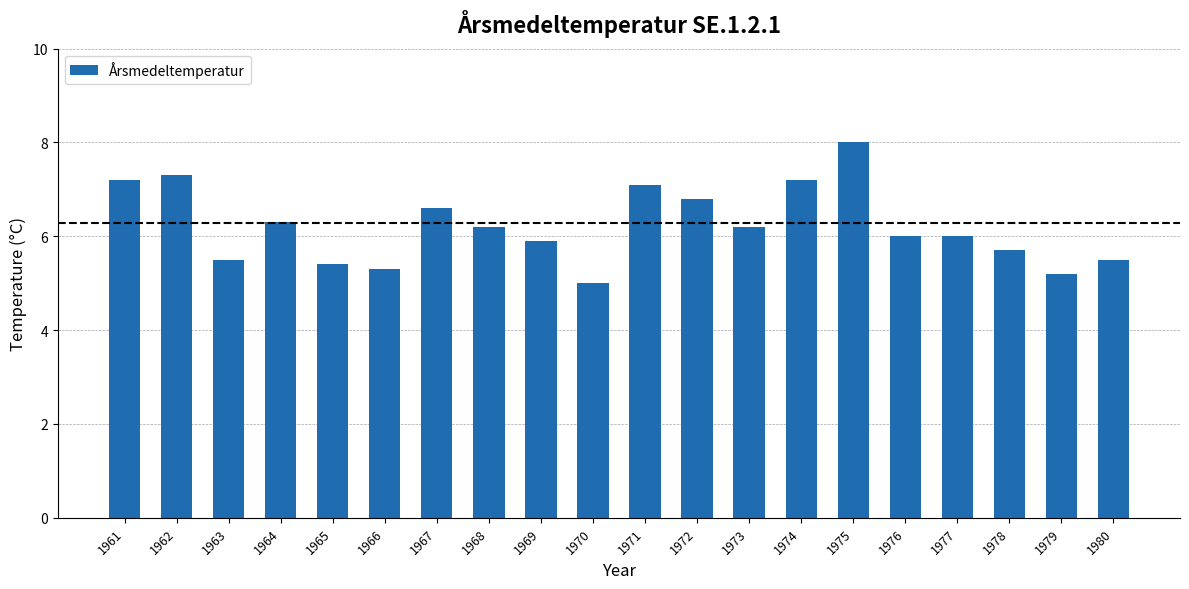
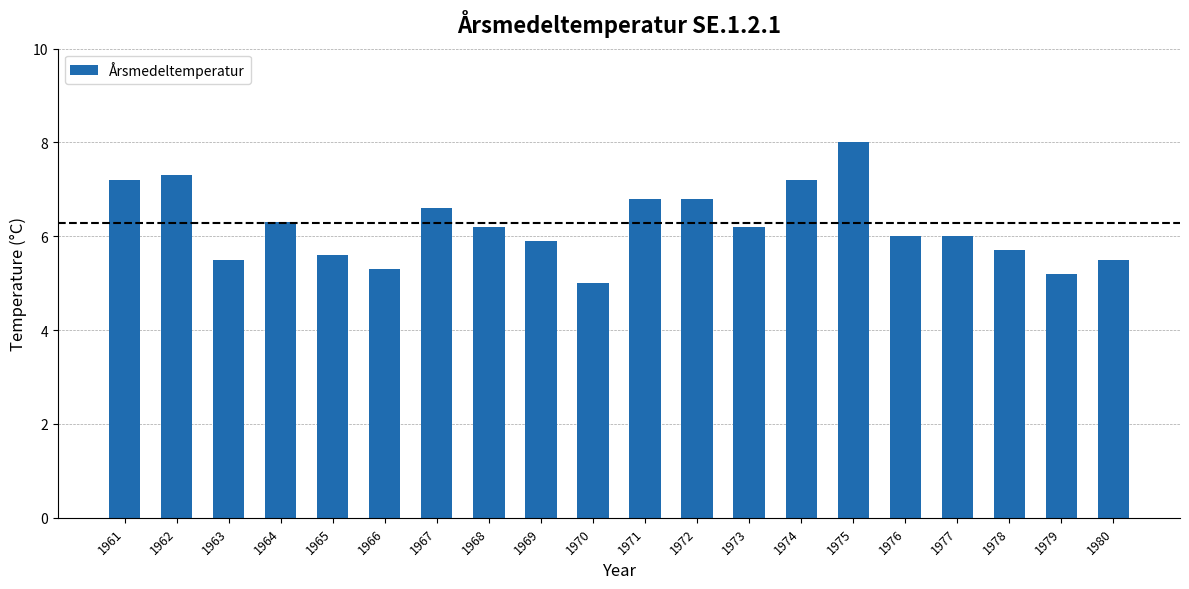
  {
    "1961": 7.2,
    "1962": 7.3,
    "1963": 5.5,
    "1964": 6.3,
-   "1965": 5.4,
+   "1965": 5.6,
    "1966": 5.3,
    "1967": 6.6,
    "1968": 6.2,
    "1969": 5.9,
    "1970": 5.0,
-   "1971": 7.1,
+   "1971": 6.8,
    "1972": 6.8,
    "1973": 6.2,
    "1974": 7.2,
    "1975": 8.0,
    "1976": 6.0,
    "1977": 6.0,
    "1978": 5.7,
    "1979": 5.2,
    "1980": 5.5
  }
